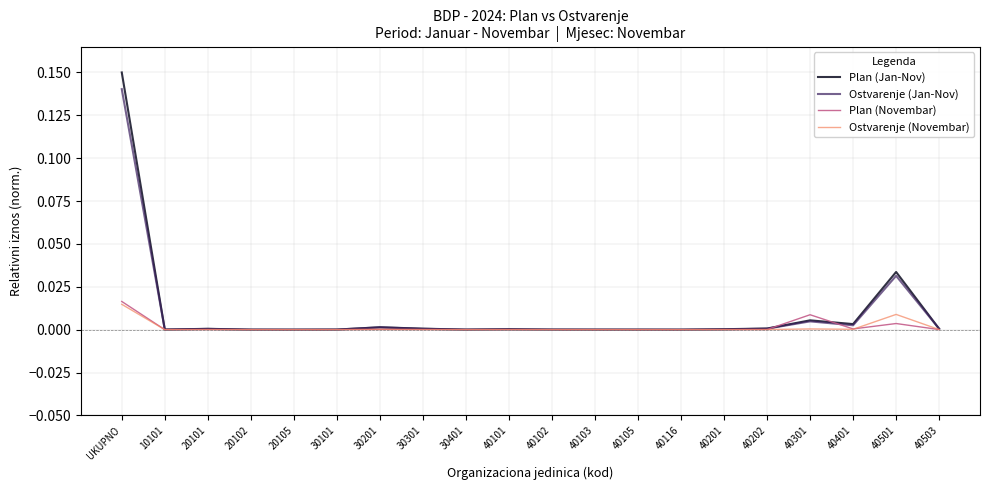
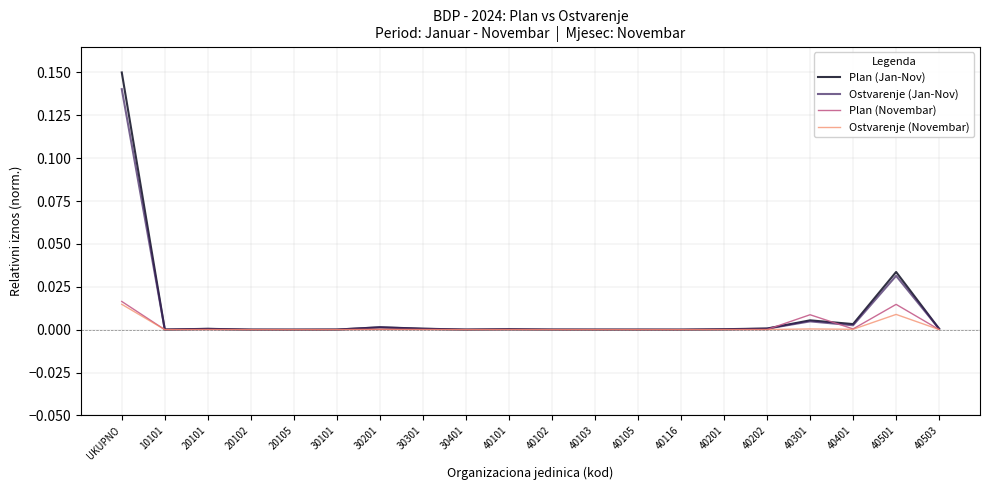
  {
    "Plan (Novembar)": {
      "UKUPNO": 0.016,
      "40301": 0.009,
-     "40501": 0.004
+     "40501": 0.015
    },
    "Ostvarenje (Novembar)": {
      "UKUPNO": 0.015,
      "40301": 0.000,
      "40501": 0.009
    }
  }
